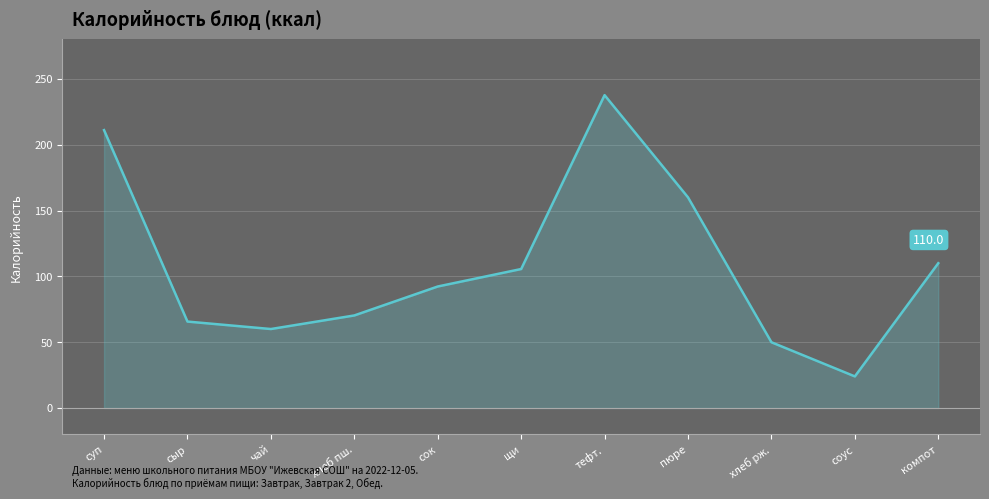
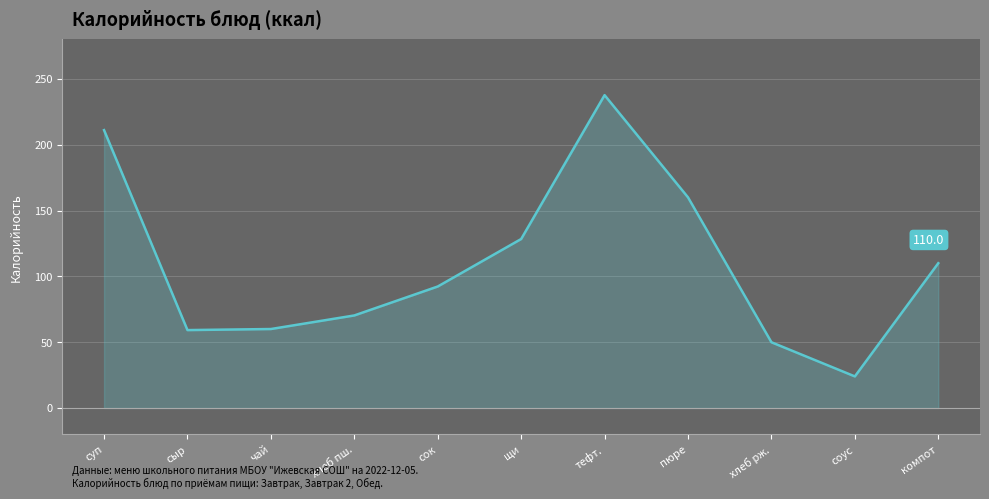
  {
    "суп": 211,
-   "сыр": 66,
+   "сыр": 59,
    "чай": 60,
    "хлеб пш.": 70,
    "сок": 92,
-   "щи": 106,
+   "щи": 128,
    "тефт.": 238,
    "пюре": 160,
    "хлеб рж.": 50,
    "соус": 24
  }
